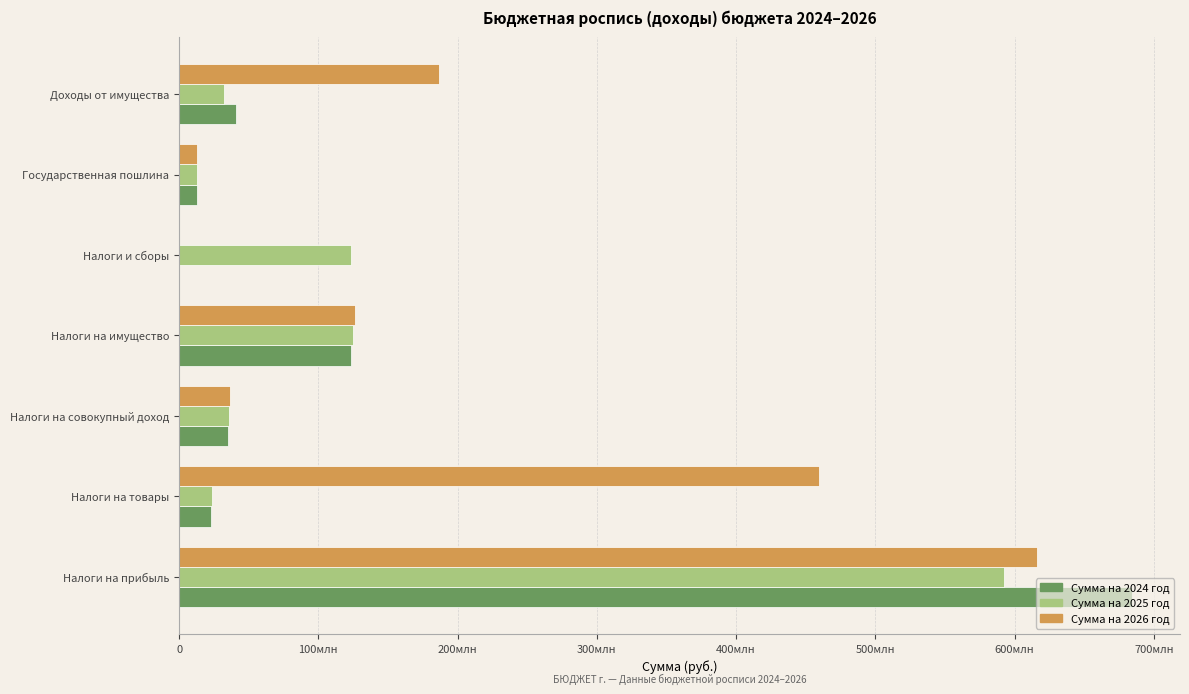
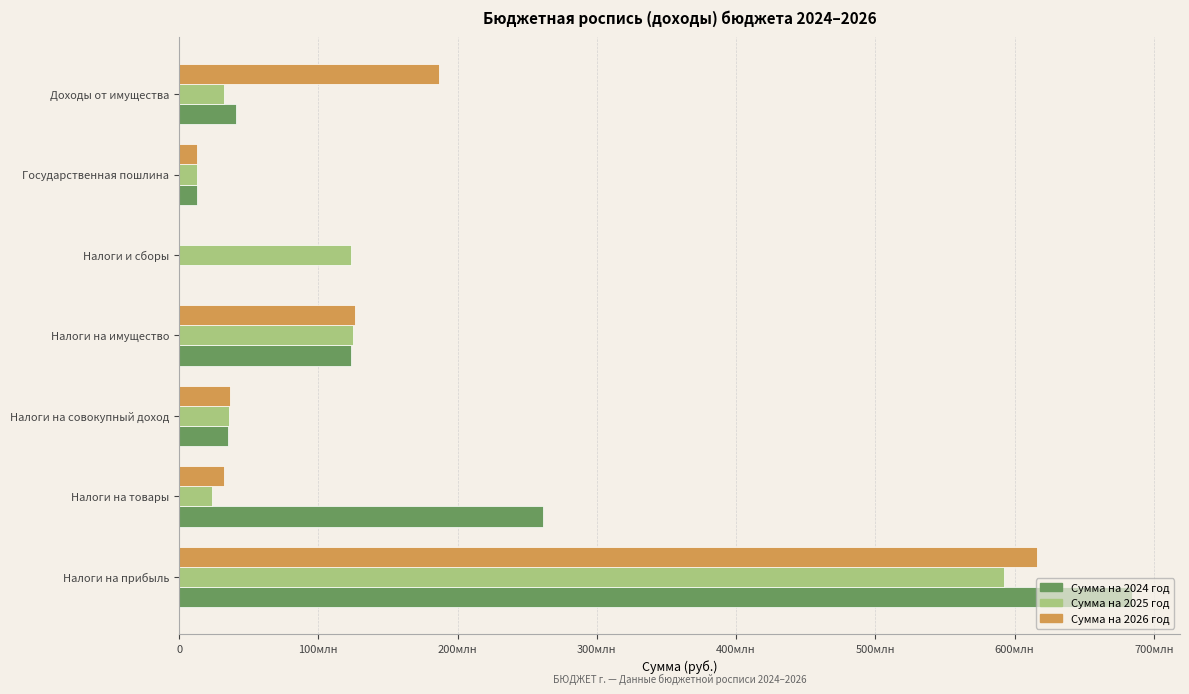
  {
    "Сумма на 2024 год": {
      "Доходы от имущества": "41млн",
      "Государственная пошлина": "13млн",
      "Налоги на имущество": "124млн",
      "Налоги на совокупный доход": "35млн",
-     "Налоги на товары": "23млн"
+     "Налоги на товары": "261млн"
    },
    "Сумма на 2025 год": {
      "Доходы от имущества": "32млн",
      "Государственная пошлина": "13млн",
      "Налоги и сборы": "123млн",
      "Налоги на имущество": "125млн",
      "Налоги на совокупный доход": "36млн",
      "Налоги на товары": "24млн",
      "Налоги на прибыль": "592млн"
    },
    "Сумма на 2026 год": {
      "Доходы от имущества": "187млн",
      "Государственная пошлина": "13млн",
      "Налоги и сборы": "0млн",
      "Налоги на имущество": "126млн",
      "Налоги на совокупный доход": "37млн",
-     "Налоги на товары": "460млн",
+     "Налоги на товары": "32млн",
      "Налоги на прибыль": "616млн"
    }
  }
